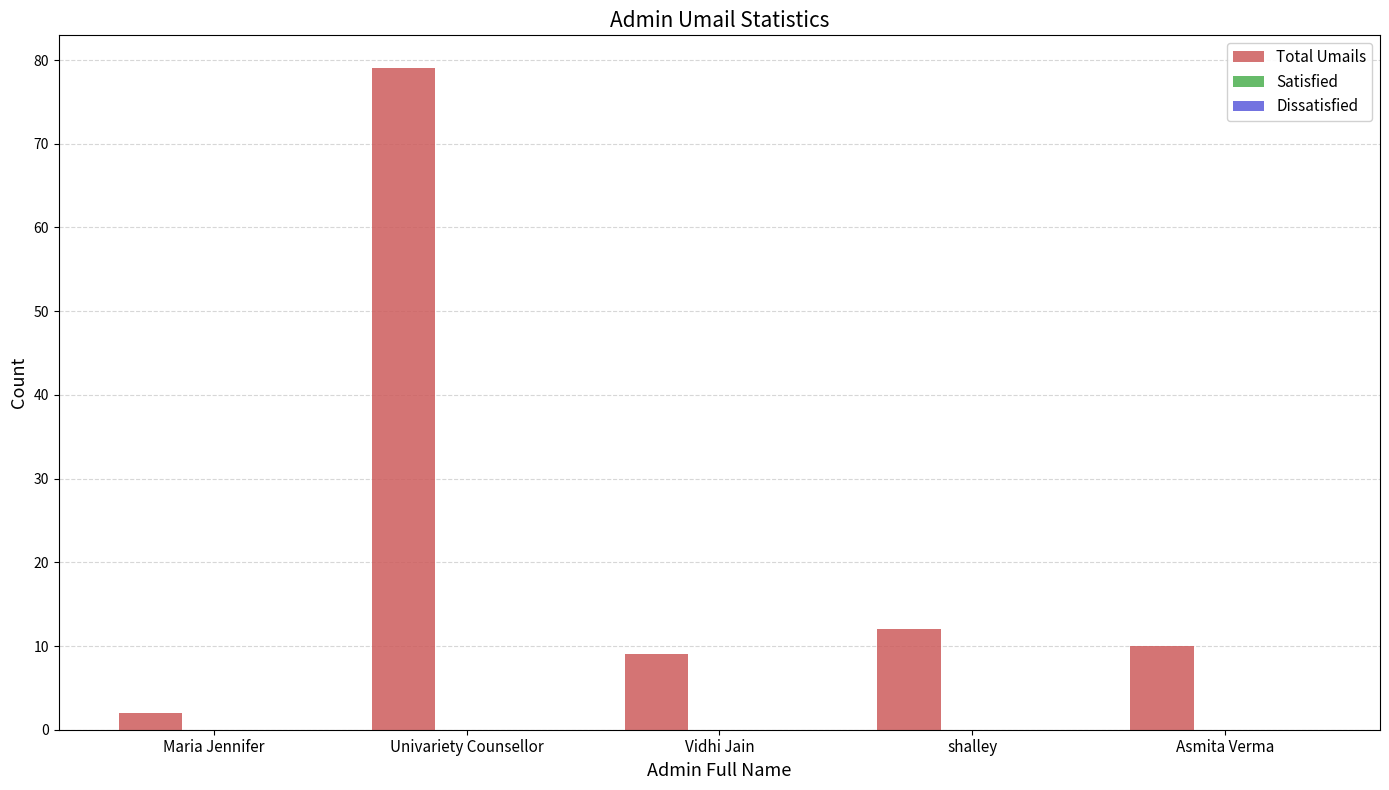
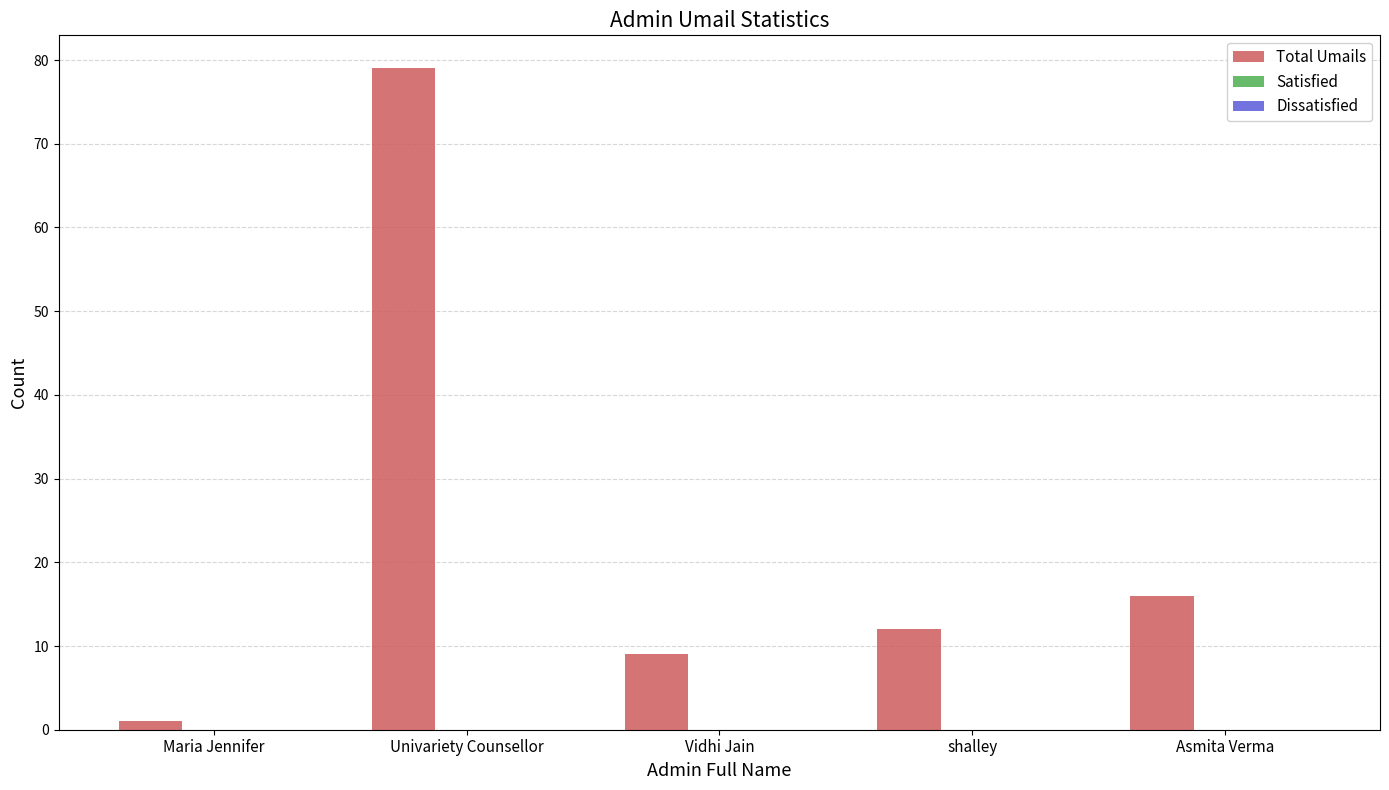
  {
    "Total Umails": {
-     "Maria Jennifer": 2,
+     "Maria Jennifer": 1,
      "Univariety Counsellor": 79,
      "Vidhi Jain": 9,
      "shalley": 12,
-     "Asmita Verma": 10
+     "Asmita Verma": 16
    },
    "Satisfied": {
      "Maria Jennifer": 0,
      "Univariety Counsellor": 0,
      "Vidhi Jain": 0,
      "shalley": 0,
      "Asmita Verma": 0
    },
    "Dissatisfied": {
      "Maria Jennifer": 0,
      "Univariety Counsellor": 0,
      "Vidhi Jain": 0,
      "shalley": 0,
      "Asmita Verma": 0
    }
  }
